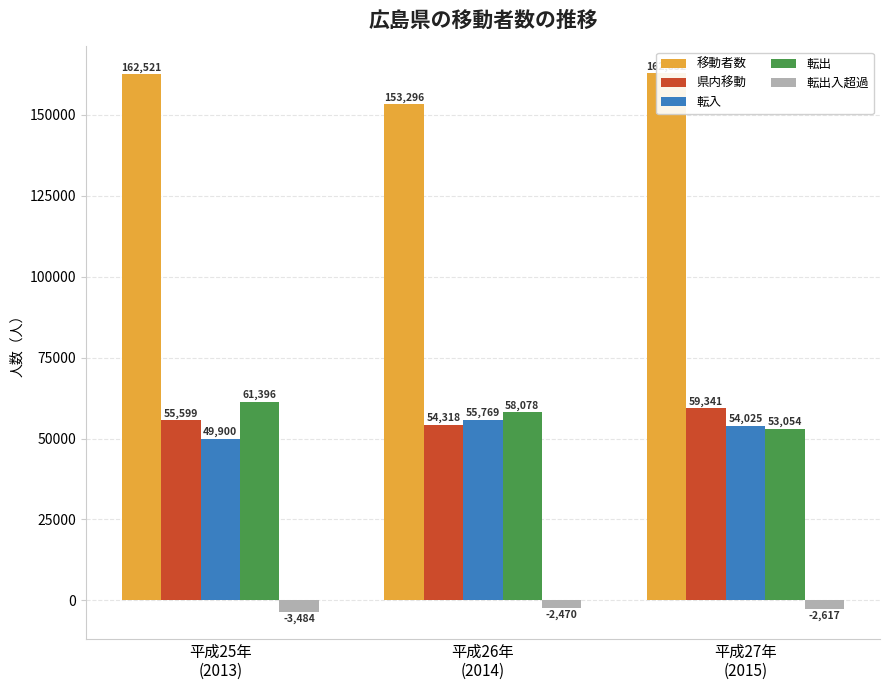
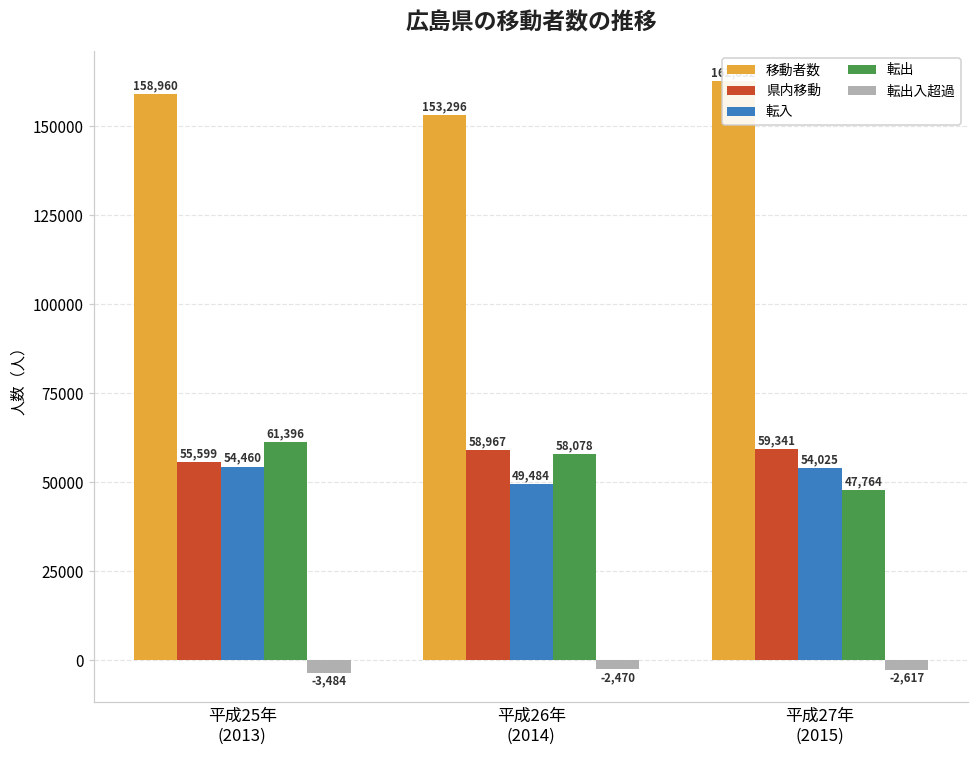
  {
    "移動者数": {
-     "平成25年 (2013)": "162,521",
+     "平成25年 (2013)": "158,960",
      "平成26年 (2014)": "153,296"
    },
    "県内移動": {
      "平成25年 (2013)": "55,599",
-     "平成26年 (2014)": "54,318",
+     "平成26年 (2014)": "58,967",
      "平成27年 (2015)": "59,341"
    },
    "転入": {
-     "平成25年 (2013)": "49,900",
-     "平成26年 (2014)": "55,769",
+     "平成25年 (2013)": "54,460",
+     "平成26年 (2014)": "49,484",
      "平成27年 (2015)": "54,025"
    },
    "転出": {
      "平成25年 (2013)": "61,396",
      "平成26年 (2014)": "58,078",
-     "平成27年 (2015)": "53,054"
+     "平成27年 (2015)": "47,764"
    },
    "転出入超過": {
      "平成25年 (2013)": "-3,484",
      "平成26年 (2014)": "-2,470",
      "平成27年 (2015)": "-2,617"
    }
  }
